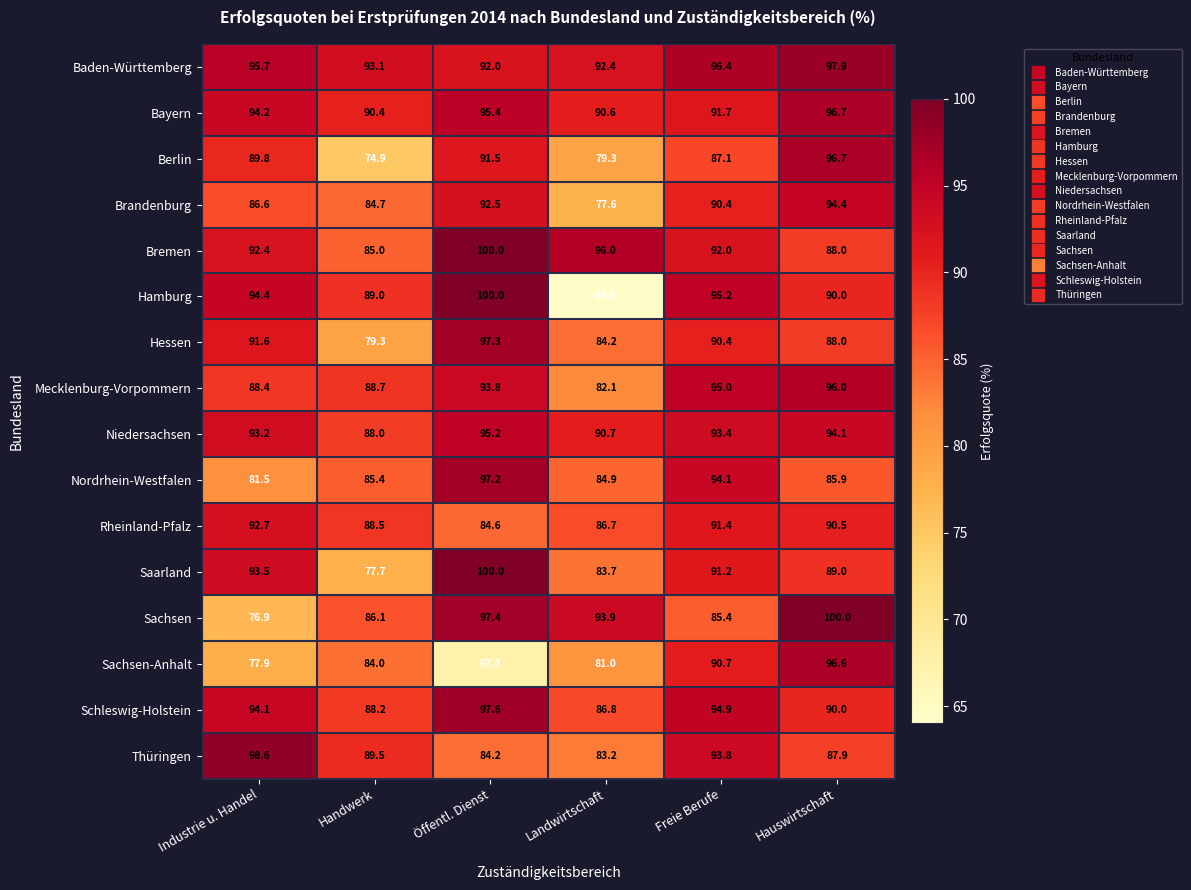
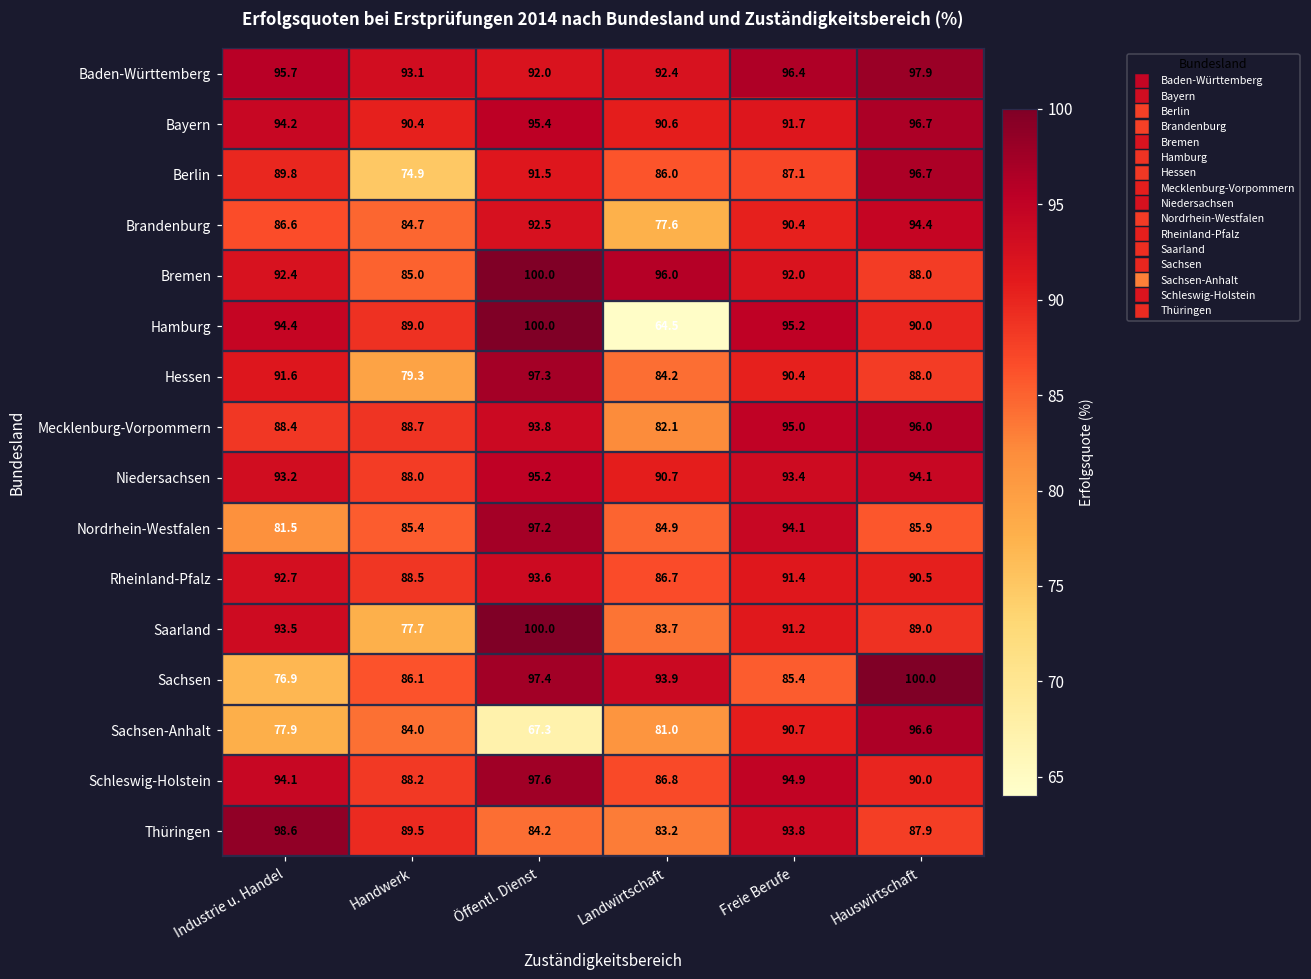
  {
    "Baden-Württemberg": {
      "Industrie u. Handel": 95.7,
      "Handwerk": 93.1,
      "Öffentl. Dienst": 92.0,
      "Landwirtschaft": 92.4,
      "Freie Berufe": 96.4,
      "Hauswirtschaft": 97.9
    },
    "Bayern": {
      "Industrie u. Handel": 94.2,
      "Handwerk": 90.4,
      "Öffentl. Dienst": 95.4,
      "Landwirtschaft": 90.6,
      "Freie Berufe": 91.7,
      "Hauswirtschaft": 96.7
    },
    "Berlin": {
      "Industrie u. Handel": 89.8,
      "Handwerk": 74.9,
      "Öffentl. Dienst": 91.5,
-     "Landwirtschaft": 79.3,
+     "Landwirtschaft": 86.0,
      "Freie Berufe": 87.1,
      "Hauswirtschaft": 96.7
    },
    "Brandenburg": {
      "Industrie u. Handel": 86.6,
      "Handwerk": 84.7,
      "Öffentl. Dienst": 92.5,
      "Landwirtschaft": 77.6,
      "Freie Berufe": 90.4,
      "Hauswirtschaft": 94.4
    },
    "Bremen": {
      "Industrie u. Handel": 92.4,
      "Handwerk": 85.0,
      "Öffentl. Dienst": 100.0,
      "Landwirtschaft": 96.0,
      "Freie Berufe": 92.0,
      "Hauswirtschaft": 88.0
    },
    "Hamburg": {
      "Industrie u. Handel": 94.4,
      "Handwerk": 89.0,
      "Öffentl. Dienst": 100.0,
      "Landwirtschaft": 64.5,
      "Freie Berufe": 95.2,
      "Hauswirtschaft": 90.0
    },
    "Hessen": {
      "Industrie u. Handel": 91.6,
      "Handwerk": 79.3,
      "Öffentl. Dienst": 97.3,
      "Landwirtschaft": 84.2,
      "Freie Berufe": 90.4,
      "Hauswirtschaft": 88.0
    },
    "Mecklenburg-Vorpommern": {
      "Industrie u. Handel": 88.4,
      "Handwerk": 88.7,
      "Öffentl. Dienst": 93.8,
      "Landwirtschaft": 82.1,
      "Freie Berufe": 95.0,
      "Hauswirtschaft": 96.0
    },
    "Niedersachsen": {
      "Industrie u. Handel": 93.2,
      "Handwerk": 88.0,
      "Öffentl. Dienst": 95.2,
      "Landwirtschaft": 90.7,
      "Freie Berufe": 93.4,
      "Hauswirtschaft": 94.1
    },
    "Nordrhein-Westfalen": {
      "Industrie u. Handel": 81.5,
      "Handwerk": 85.4,
      "Öffentl. Dienst": 97.2,
      "Landwirtschaft": 84.9,
      "Freie Berufe": 94.1,
      "Hauswirtschaft": 85.9
    },
    "Rheinland-Pfalz": {
      "Industrie u. Handel": 92.7,
      "Handwerk": 88.5,
-     "Öffentl. Dienst": 84.6,
+     "Öffentl. Dienst": 93.6,
      "Landwirtschaft": 86.7,
      "Freie Berufe": 91.4,
      "Hauswirtschaft": 90.5
    },
    "Saarland": {
      "Industrie u. Handel": 93.5,
      "Handwerk": 77.7,
      "Öffentl. Dienst": 100.0,
      "Landwirtschaft": 83.7,
      "Freie Berufe": 91.2,
      "Hauswirtschaft": 89.0
    },
    "Sachsen": {
      "Industrie u. Handel": 76.9,
      "Handwerk": 86.1,
      "Öffentl. Dienst": 97.4,
      "Landwirtschaft": 93.9,
      "Freie Berufe": 85.4,
      "Hauswirtschaft": 100.0
    },
    "Sachsen-Anhalt": {
      "Industrie u. Handel": 77.9,
      "Handwerk": 84.0,
      "Öffentl. Dienst": 67.3,
      "Landwirtschaft": 81.0,
      "Freie Berufe": 90.7,
      "Hauswirtschaft": 96.6
    },
    "Schleswig-Holstein": {
      "Industrie u. Handel": 94.1,
      "Handwerk": 88.2,
      "Öffentl. Dienst": 97.6,
      "Landwirtschaft": 86.8,
      "Freie Berufe": 94.9,
      "Hauswirtschaft": 90.0
    },
    "Thüringen": {
      "Industrie u. Handel": 98.6,
      "Handwerk": 89.5,
      "Öffentl. Dienst": 84.2,
      "Landwirtschaft": 83.2,
      "Freie Berufe": 93.8,
      "Hauswirtschaft": 87.9
    }
  }
